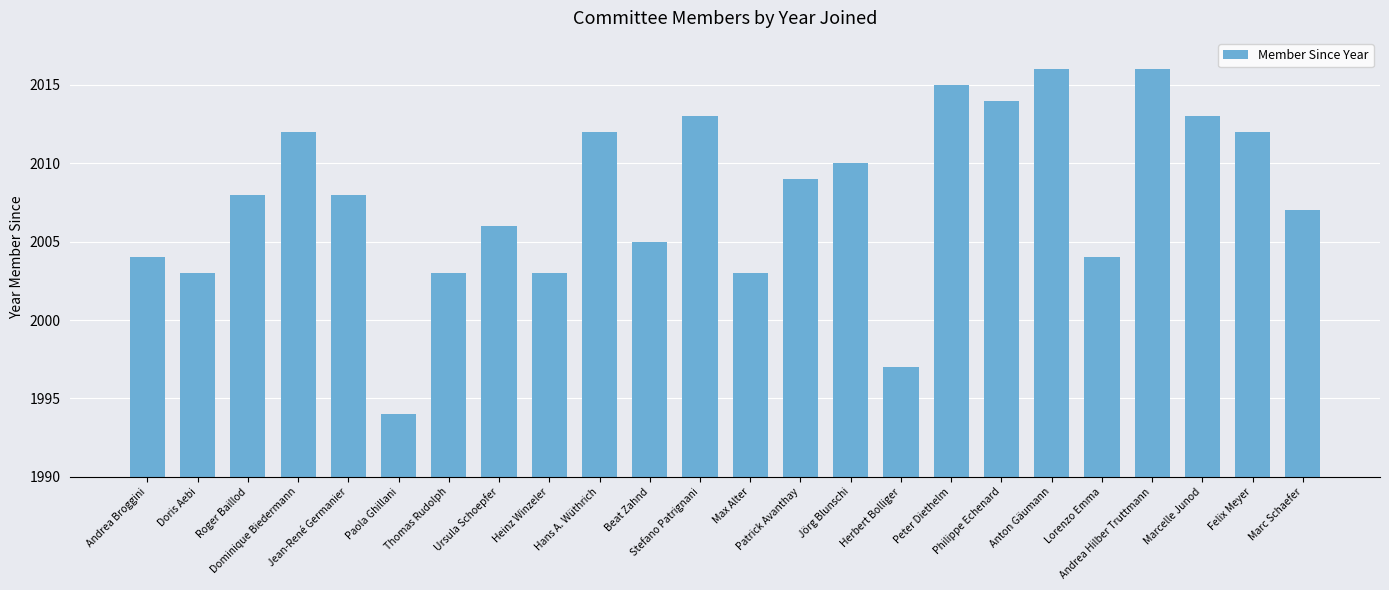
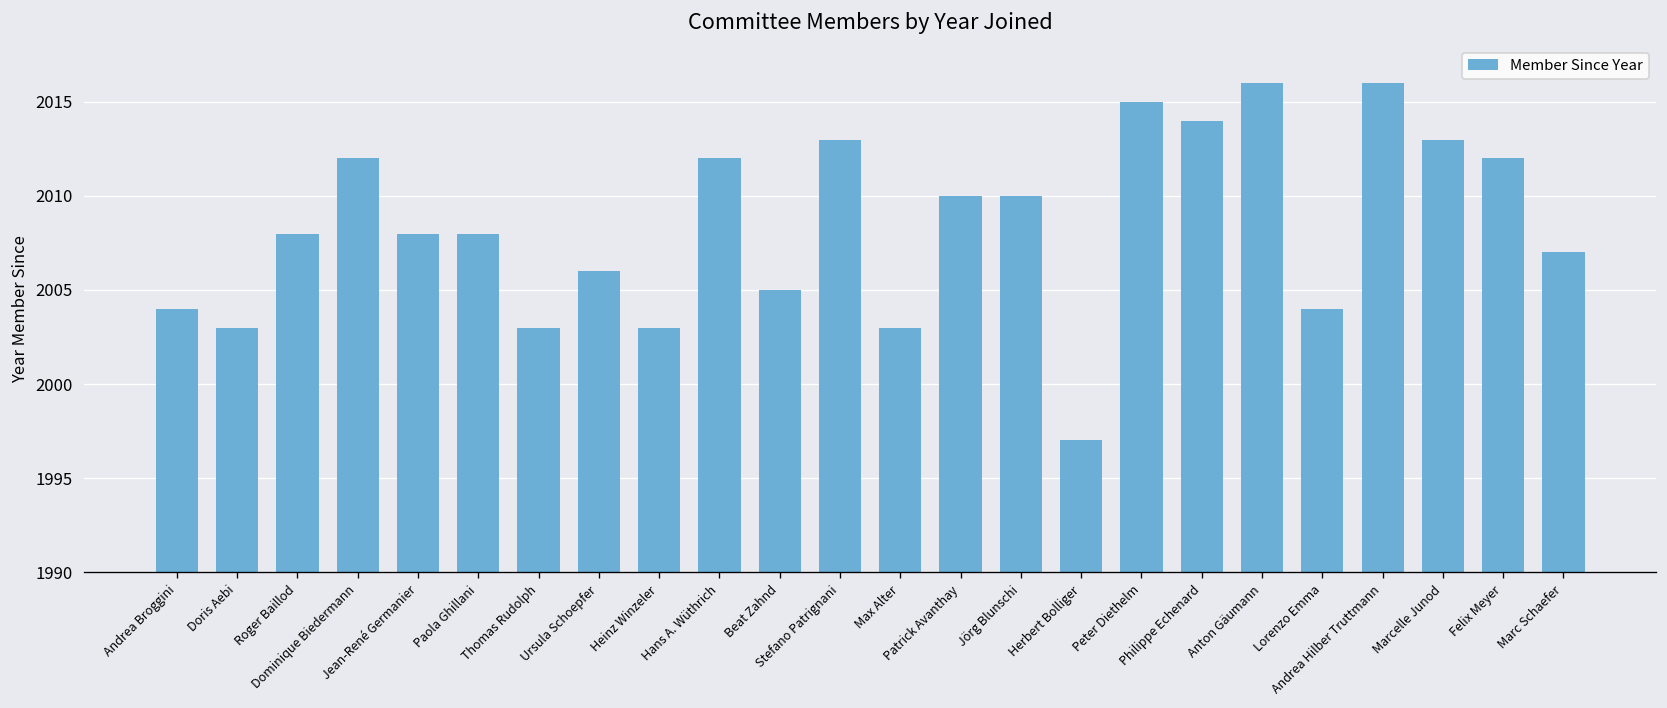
  {
    "Andrea Broggini": 2004,
    "Doris Aebi": 2003,
    "Roger Baillod": 2008,
    "Dominique Biedermann": 2012,
    "Jean-René Germanier": 2008,
-   "Paola Ghillani": 1994,
+   "Paola Ghillani": 2008,
    "Thomas Rudolph": 2003,
    "Ursula Schoepfer": 2006,
    "Heinz Winzeler": 2003,
    "Hans A. Wüthrich": 2012,
    "Beat Zahnd": 2005,
    "Stefano Patrignani": 2013,
    "Max Alter": 2003,
-   "Patrick Avanthay": 2009,
+   "Patrick Avanthay": 2010,
    "Jörg Blunschi": 2010,
    "Herbert Bolliger": 1997,
    "Peter Diethelm": 2015,
    "Philippe Echenard": 2014,
    "Anton Gäumann": 2016,
    "Lorenzo Emma": 2004,
    "Andrea Hilber Truttmann": 2016,
    "Marcelle Junod": 2013,
    "Felix Meyer": 2012,
    "Marc Schaefer": 2007
  }
